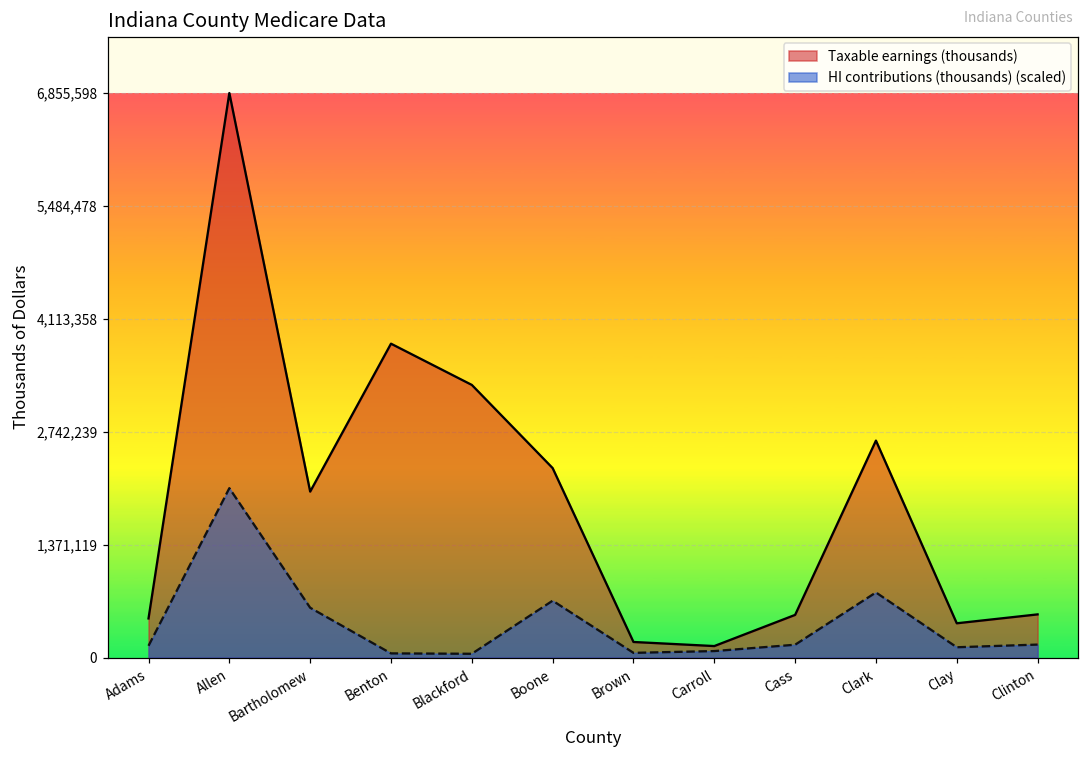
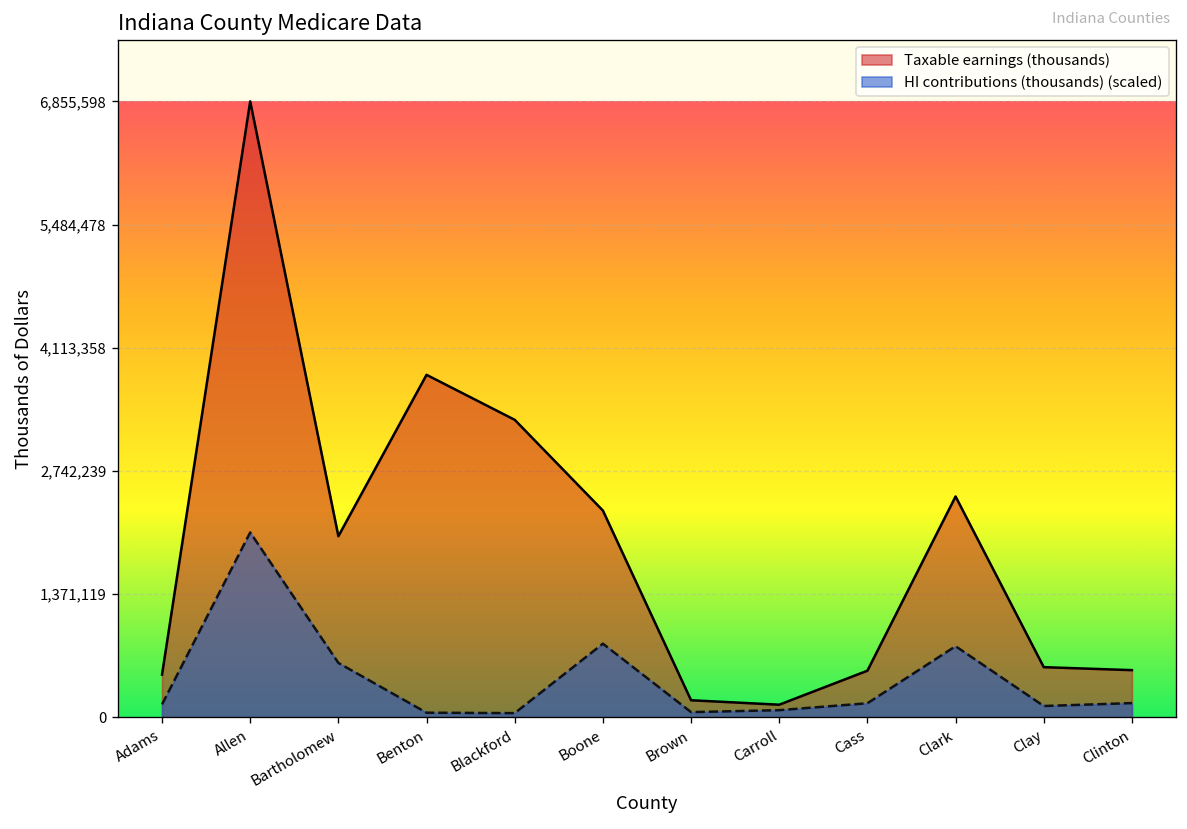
  {
    "Taxable earnings (thousands)": {
      "Adams": "500,000",
      "Allen": "6,900,000",
      "Bartholomew": "2,000,000",
      "Benton": "3,800,000",
      "Blackford": "3,300,000",
      "Boone": "2,300,000",
      "Brown": "200,000",
      "Carroll": "100,000",
      "Cass": "500,000",
-     "Clark": "2,600,000",
-     "Clay": "400,000",
+     "Clark": "2,500,000",
+     "Clay": "600,000",
      "Clinton": "500,000"
    },
    "HI contributions (thousands) (scaled)": {
      "Adams": "100,000",
      "Allen": "2,100,000",
      "Bartholomew": "600,000",
      "Benton": "100,000",
      "Blackford": "0",
-     "Boone": "700,000",
+     "Boone": "800,000",
      "Brown": "100,000",
      "Carroll": "100,000",
      "Cass": "200,000",
      "Clark": "800,000",
      "Clay": "100,000",
      "Clinton": "200,000"
    }
  }
